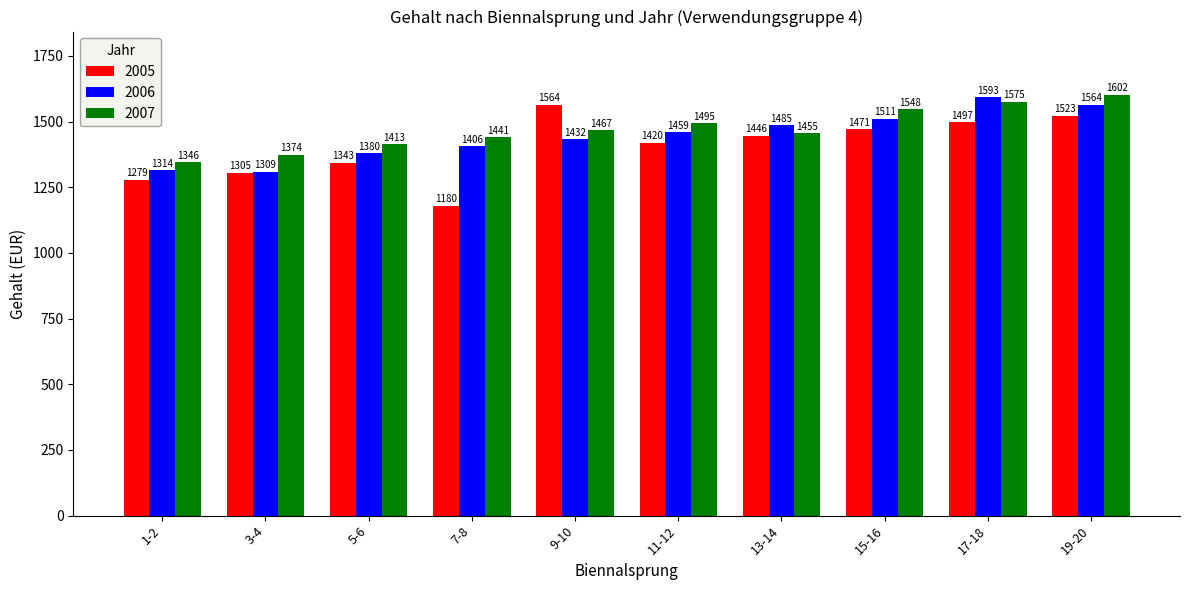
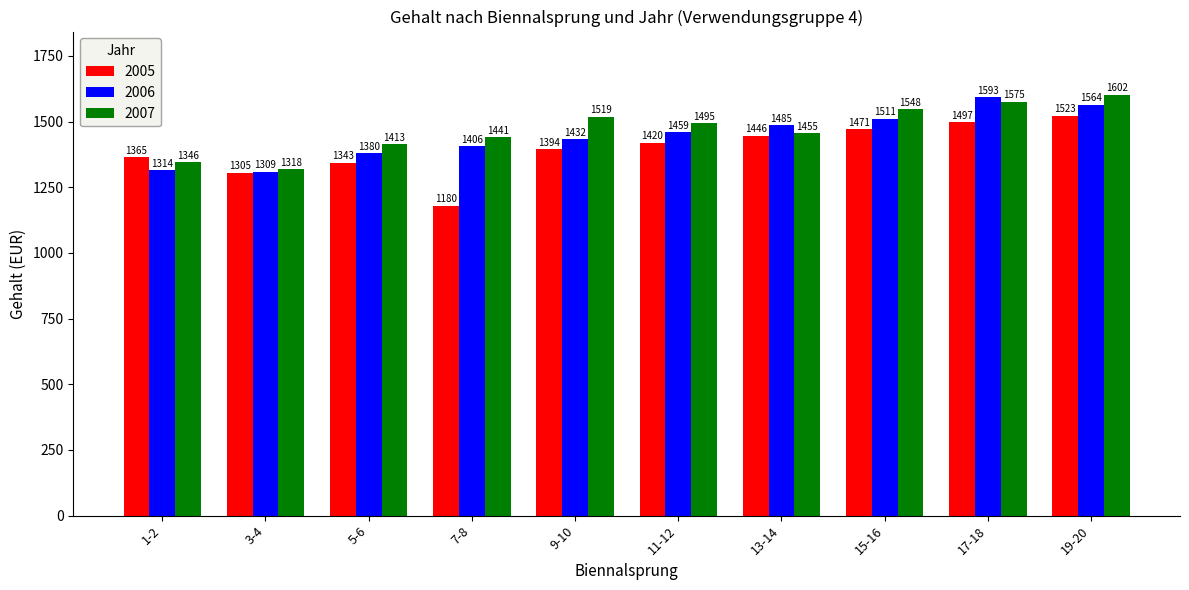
  {
    "2005": {
-     "1-2": 1279,
+     "1-2": 1365,
      "3-4": 1305,
      "5-6": 1343,
      "7-8": 1180,
-     "9-10": 1564,
+     "9-10": 1394,
      "11-12": 1420,
      "13-14": 1446,
      "15-16": 1471,
      "17-18": 1497,
      "19-20": 1523
    },
    "2006": {
      "1-2": 1314,
      "3-4": 1309,
      "5-6": 1380,
      "7-8": 1406,
      "9-10": 1432,
      "11-12": 1459,
      "13-14": 1485,
      "15-16": 1511,
      "17-18": 1593,
      "19-20": 1564
    },
    "2007": {
      "1-2": 1346,
-     "3-4": 1374,
+     "3-4": 1318,
      "5-6": 1413,
      "7-8": 1441,
-     "9-10": 1467,
+     "9-10": 1519,
      "11-12": 1495,
      "13-14": 1455,
      "15-16": 1548,
      "17-18": 1575,
      "19-20": 1602
    }
  }
